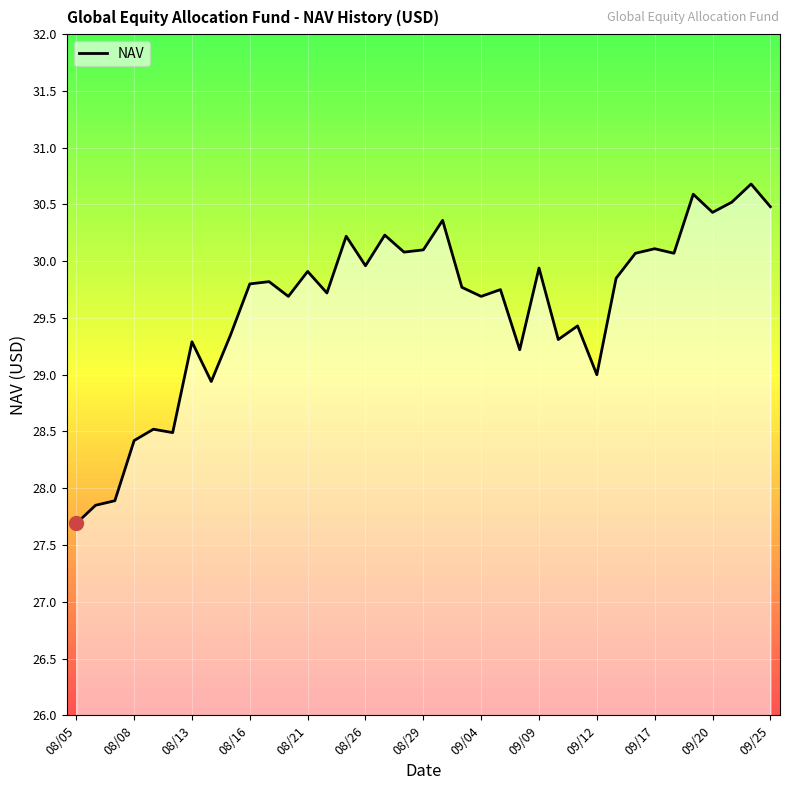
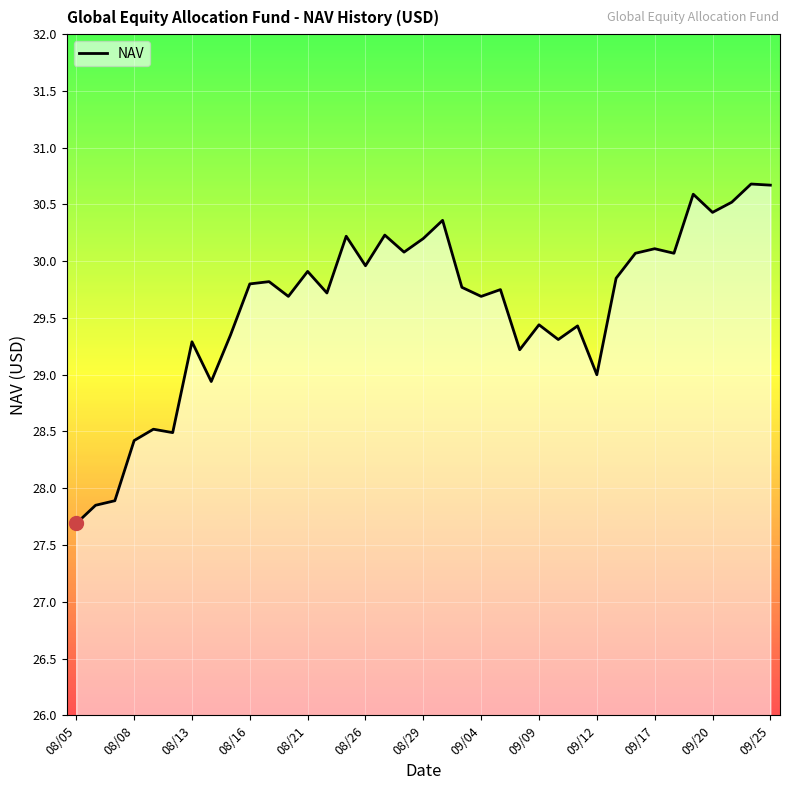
  {
    "NAV": {
      "08/08": 28.42,
      "08/13": 29.29,
      "08/16": 29.80,
      "08/21": 29.91,
      "08/26": 29.96,
-     "08/29": 30.1,
+     "08/29": 30.2,
      "09/04": 29.69,
-     "09/09": 29.94,
+     "09/09": 29.44,
      "09/12": 29.00,
      "09/17": 30.11,
      "09/20": 30.43,
-     "09/25": 30.48
+     "09/25": 30.67
    }
  }
